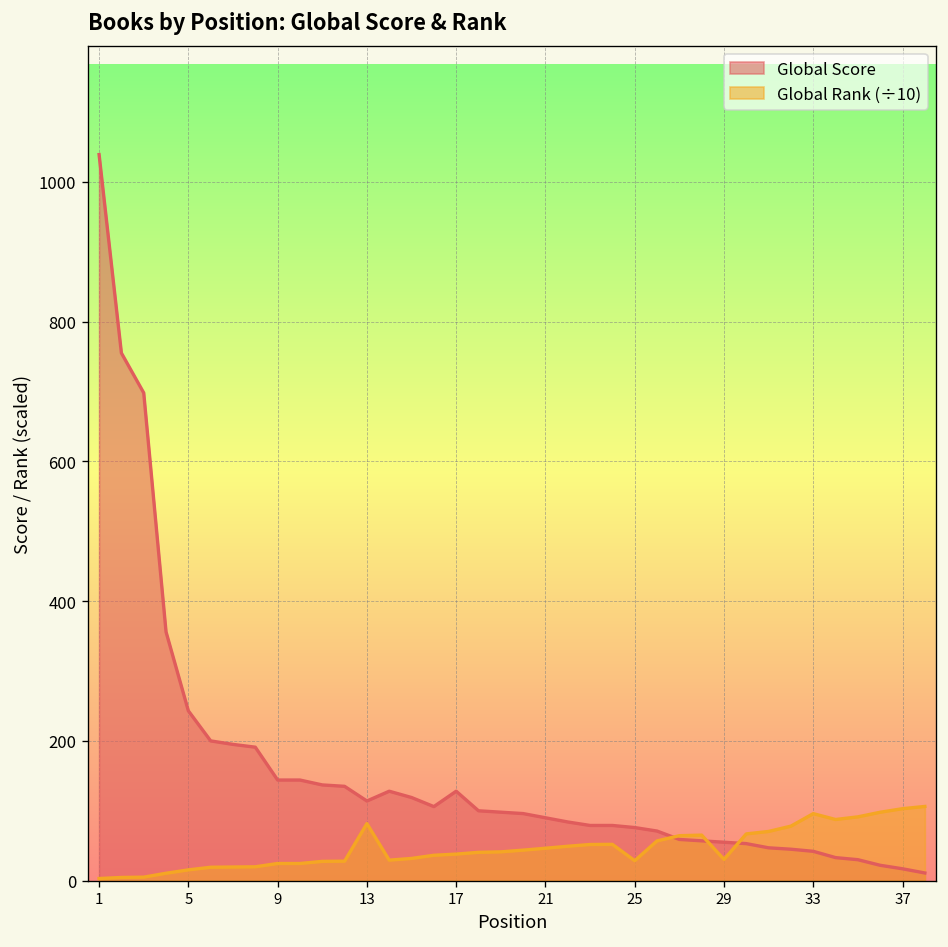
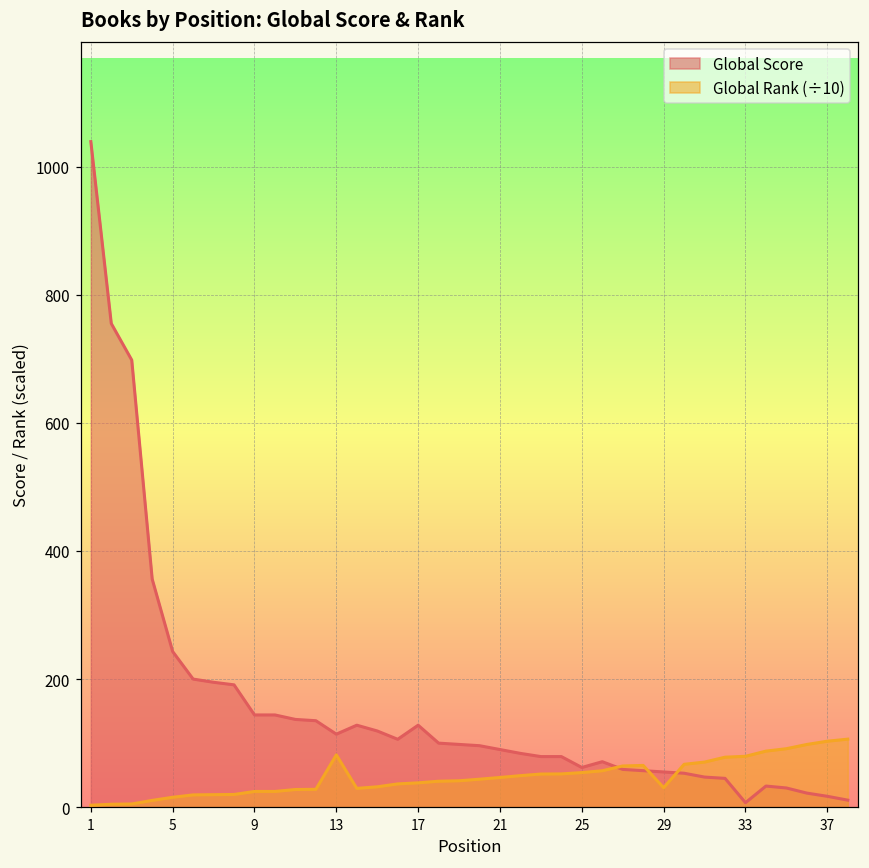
  {
    "Global Score": {
      "1": 1040,
      "5": 240,
      "9": 140,
      "13": 110,
      "17": 130,
      "21": 90,
-     "25": 80,
+     "25": 60,
      "29": 60,
-     "33": 40,
+     "33": 10,
      "37": 20
    },
    "Global Rank (÷10)": {
      "1": 0,
      "5": 20,
      "9": 20,
      "13": 80,
      "17": 40,
      "21": 50,
-     "25": 30,
+     "25": 50,
      "29": 30,
-     "33": 100,
+     "33": 80,
      "37": 100
    }
  }
